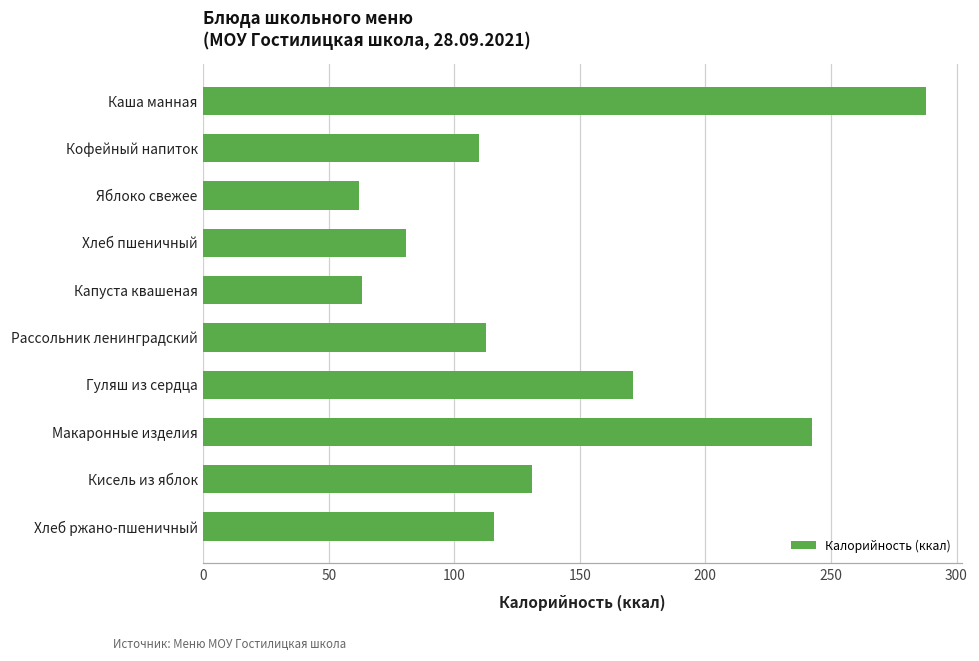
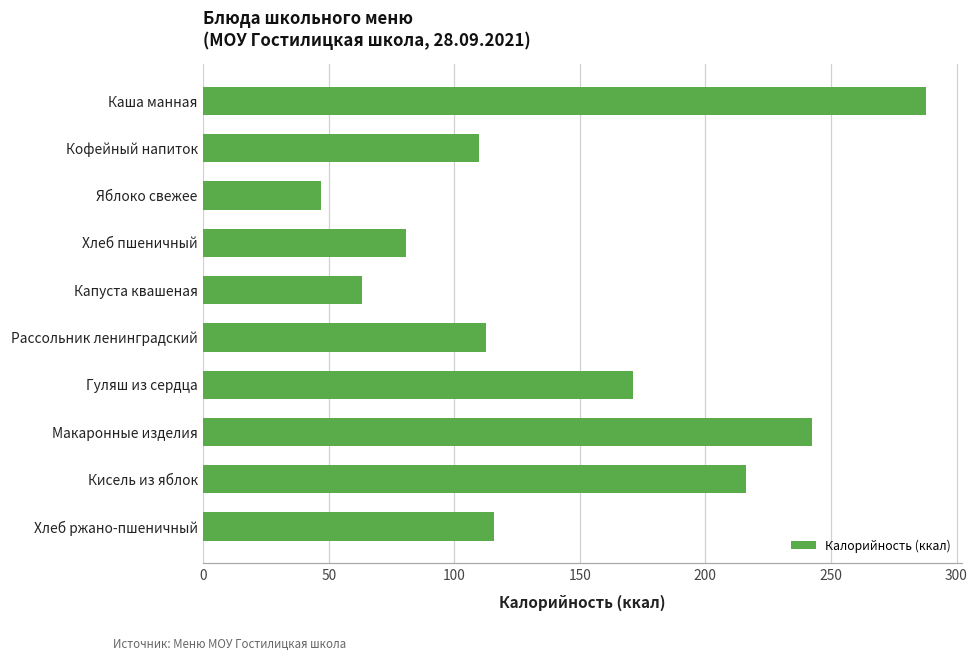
  {
    "Каша манная": 288,
    "Кофейный напиток": 110,
-   "Яблоко свежее": 62,
+   "Яблоко свежее": 47,
    "Хлеб пшеничный": 81,
    "Капуста квашеная": 63,
    "Рассольник ленинградский": 113,
    "Гуляш из сердца": 171,
    "Макаронные изделия": 242,
-   "Кисель из яблок": 131,
+   "Кисель из яблок": 216,
    "Хлеб ржано-пшеничный": 116
  }
